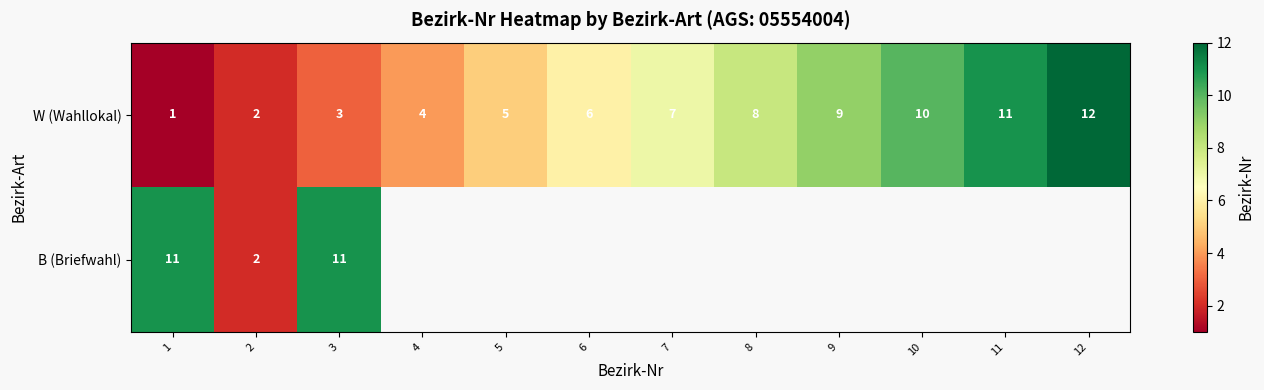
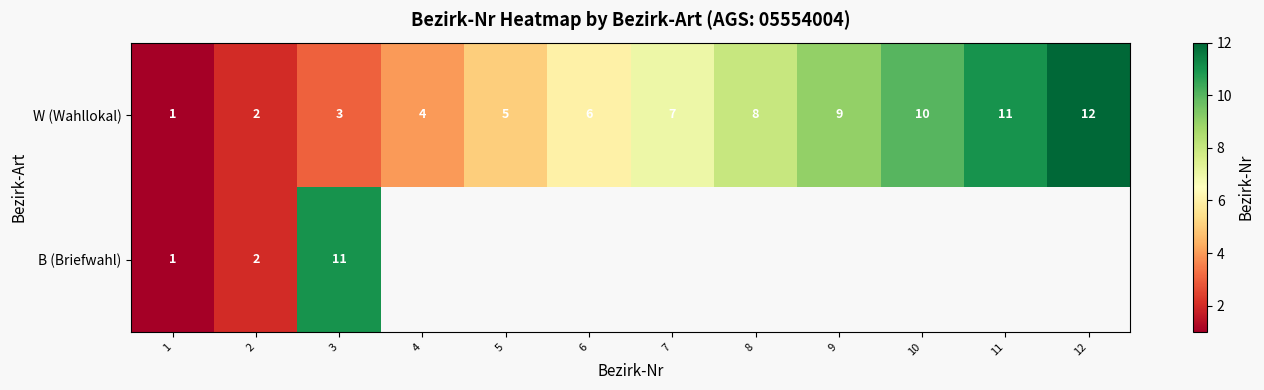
  {
    "W (Wahllokal)": {
      "1": 1,
      "2": 2,
      "3": 3,
      "4": 4,
      "5": 5,
      "6": 6,
      "7": 7,
      "8": 8,
      "9": 9,
      "10": 10,
      "11": 11,
      "12": 12
    },
    "B (Briefwahl)": {
-     "1": 11,
+     "1": 1,
      "2": 2,
      "3": 11
    }
  }
